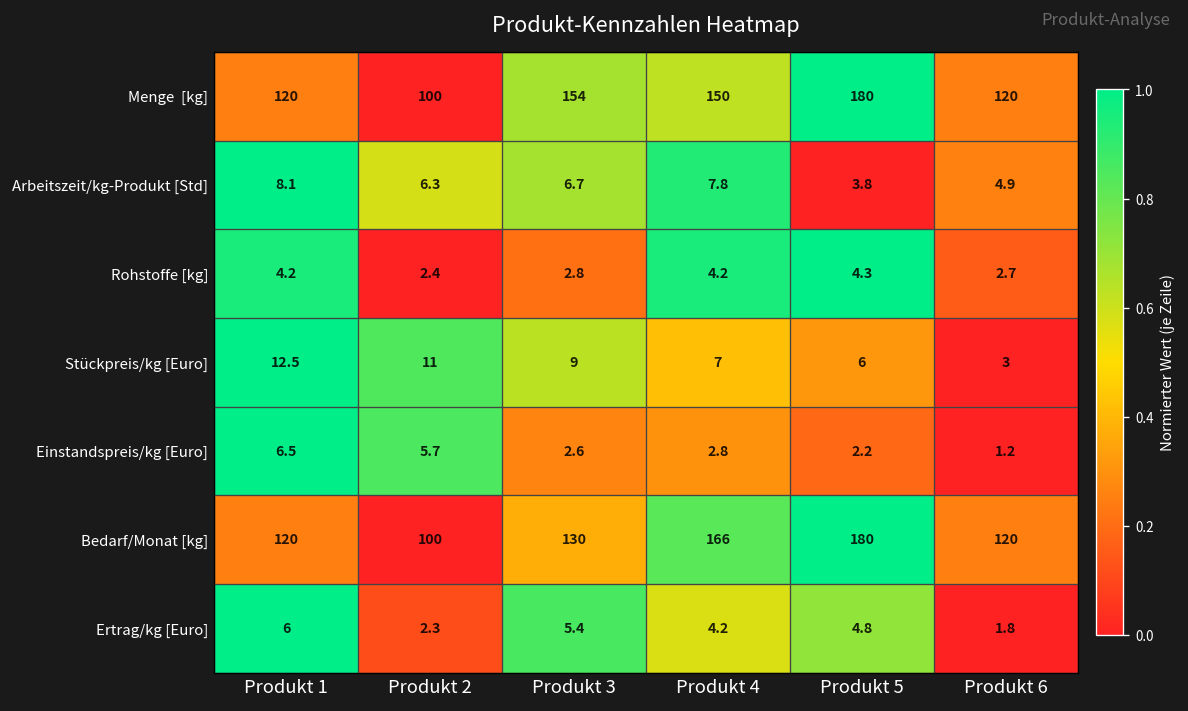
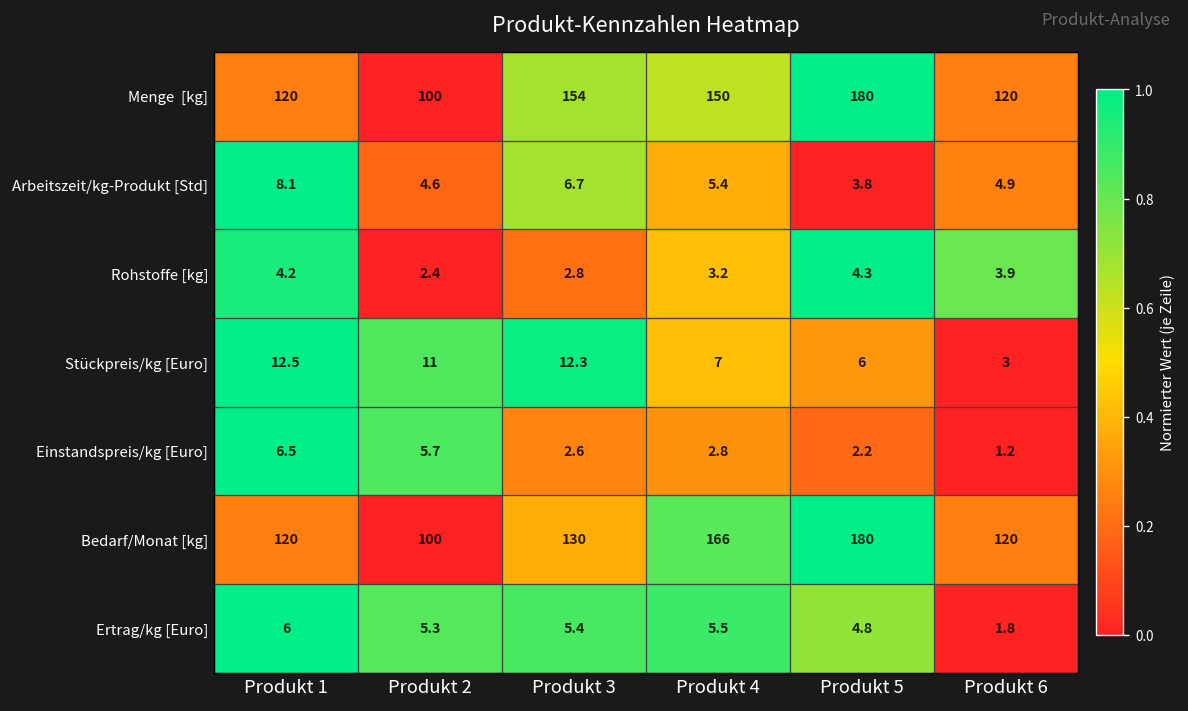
  {
    "Menge [kg]": {
      "Produkt 1": 120,
      "Produkt 2": 100,
      "Produkt 3": 154,
      "Produkt 4": 150,
      "Produkt 5": 180,
      "Produkt 6": 120
    },
    "Arbeitszeit/kg-Produkt [Std]": {
      "Produkt 1": 8.1,
-     "Produkt 2": 6.3,
+     "Produkt 2": 4.6,
      "Produkt 3": 6.7,
-     "Produkt 4": 7.8,
+     "Produkt 4": 5.4,
      "Produkt 5": 3.8,
      "Produkt 6": 4.9
    },
    "Rohstoffe [kg]": {
      "Produkt 1": 4.2,
      "Produkt 2": 2.4,
      "Produkt 3": 2.8,
-     "Produkt 4": 4.2,
+     "Produkt 4": 3.2,
      "Produkt 5": 4.3,
-     "Produkt 6": 2.7
+     "Produkt 6": 3.9
    },
    "Stückpreis/kg [Euro]": {
      "Produkt 1": 12.5,
      "Produkt 2": 11,
-     "Produkt 3": 9,
+     "Produkt 3": 12.3,
      "Produkt 4": 7,
      "Produkt 5": 6,
      "Produkt 6": 3
    },
    "Einstandspreis/kg [Euro]": {
      "Produkt 1": 6.5,
      "Produkt 2": 5.7,
      "Produkt 3": 2.6,
      "Produkt 4": 2.8,
      "Produkt 5": 2.2,
      "Produkt 6": 1.2
    },
    "Bedarf/Monat [kg]": {
      "Produkt 1": 120,
      "Produkt 2": 100,
      "Produkt 3": 130,
      "Produkt 4": 166,
      "Produkt 5": 180,
      "Produkt 6": 120
    },
    "Ertrag/kg [Euro]": {
      "Produkt 1": 6,
-     "Produkt 2": 2.3,
+     "Produkt 2": 5.3,
      "Produkt 3": 5.4,
-     "Produkt 4": 4.2,
+     "Produkt 4": 5.5,
      "Produkt 5": 4.8,
      "Produkt 6": 1.8
    }
  }
